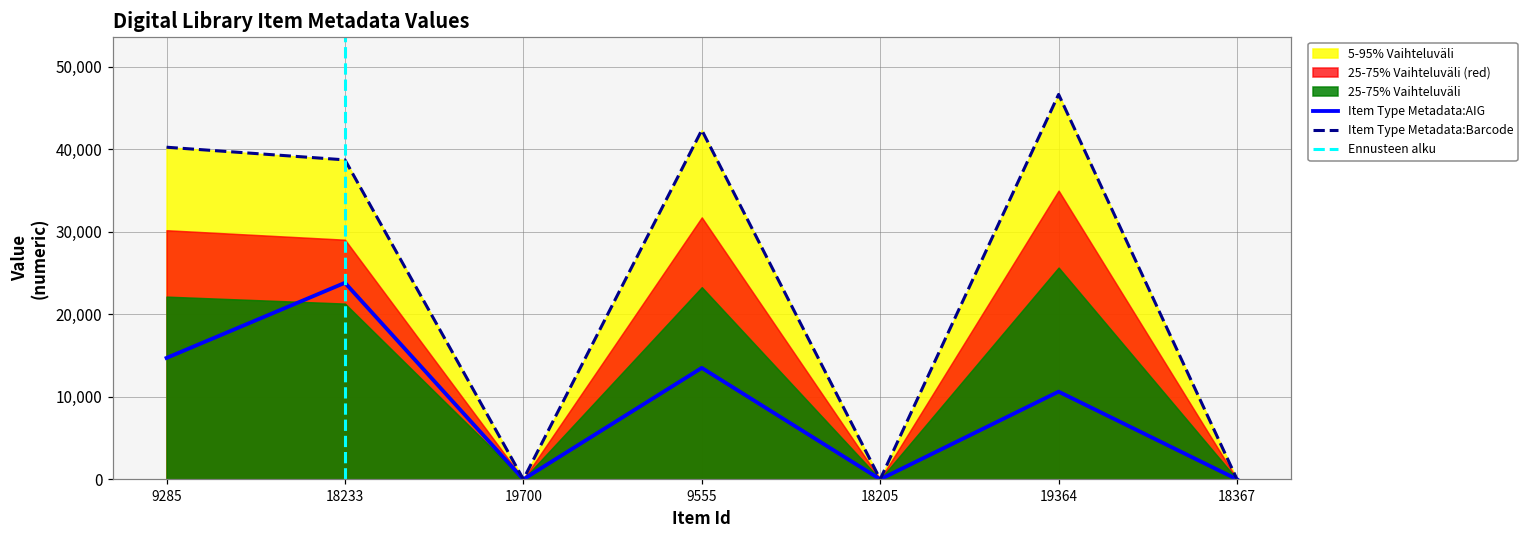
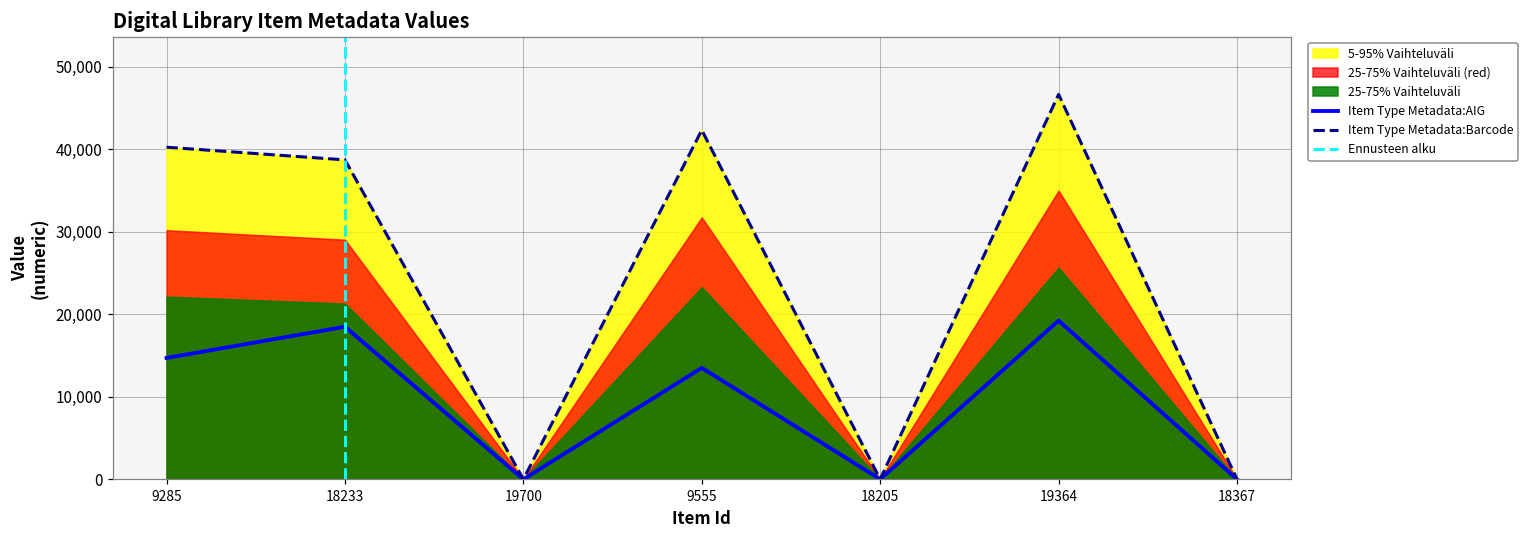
  {
    "Item Type Metadata:AIG": {
      "9285": "15,000",
-     "18233": "24,000",
+     "18233": "18,000",
      "9555": "13,000",
-     "19364": "11,000"
+     "19364": "19,000"
    },
    "5-95% Vaihteluväli": {
      "9285": "40,000",
      "18233": "39,000",
      "9555": "42,000",
      "19364": "47,000"
    }
  }
